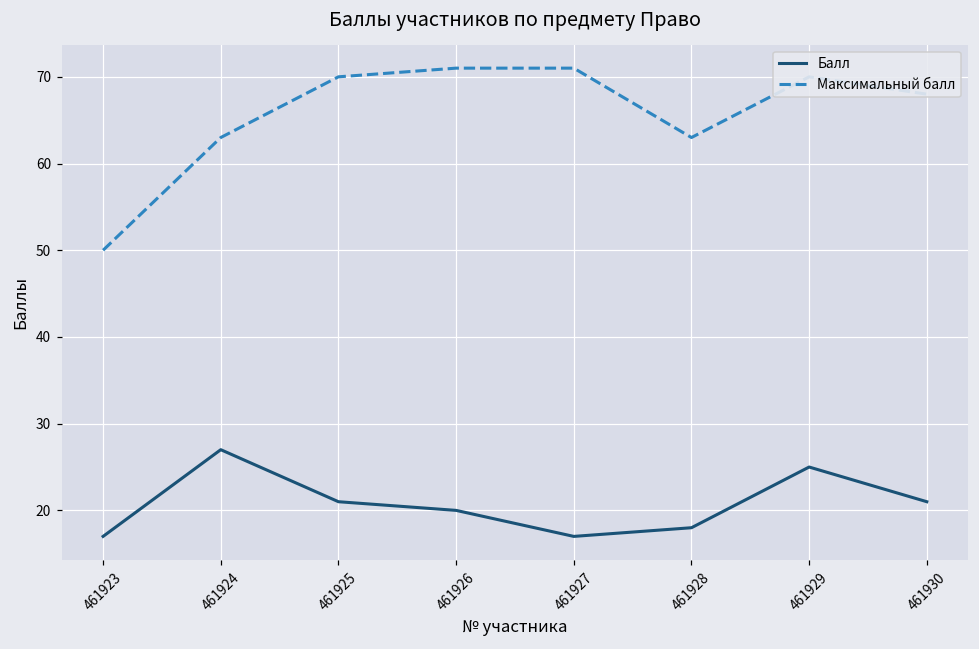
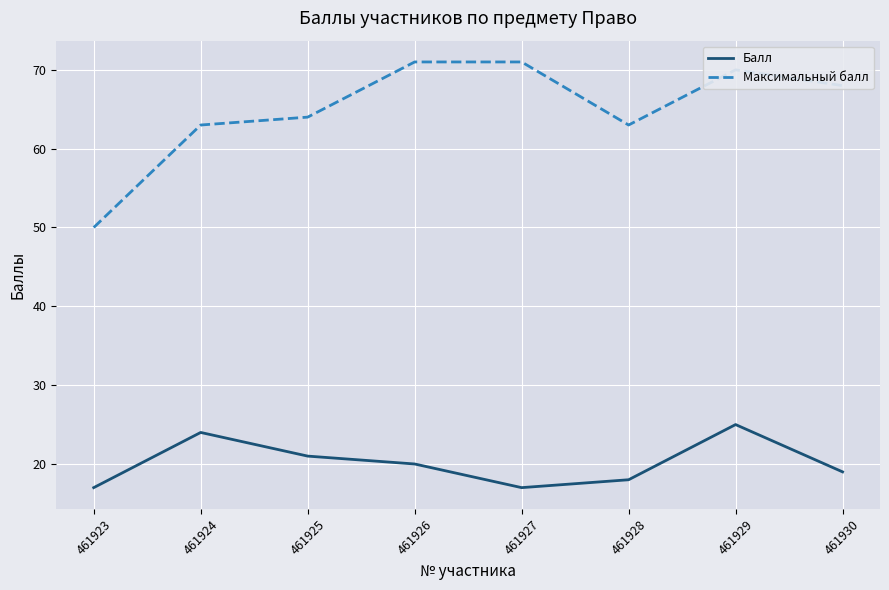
  {
    "Балл": {
      "461923": 17,
-     "461924": 27,
+     "461924": 24,
      "461925": 21,
      "461926": 20,
      "461927": 17,
      "461928": 18,
      "461929": 25,
-     "461930": 21
+     "461930": 19
    },
    "Максимальный балл": {
      "461923": 50,
      "461924": 63,
-     "461925": 70,
+     "461925": 64,
      "461926": 71,
      "461927": 71,
      "461928": 63
    }
  }
